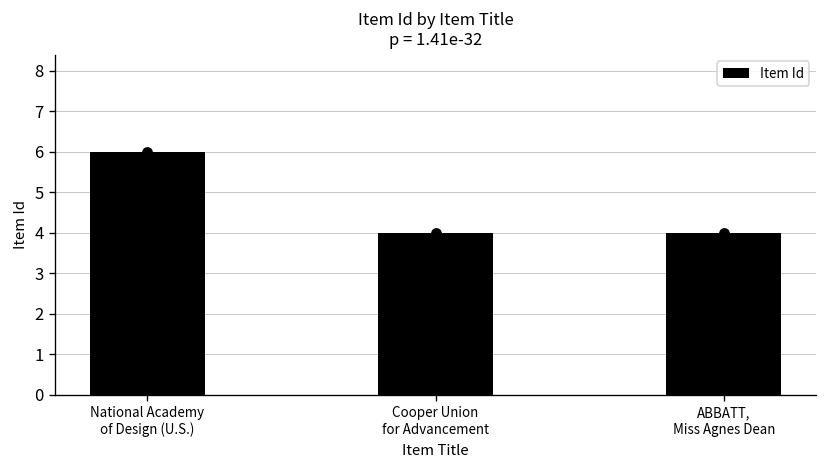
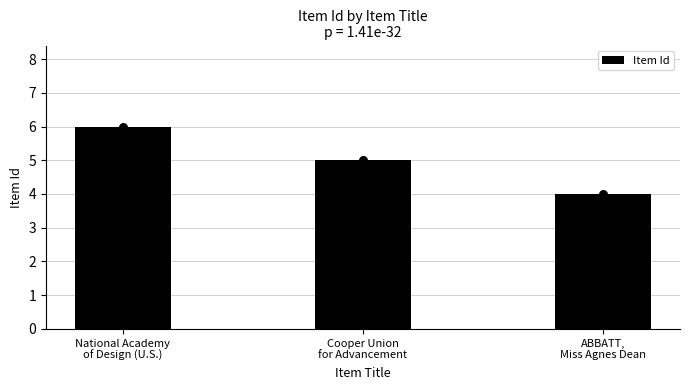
  {
    "National Academy of Design (U.S.)": 6,
-   "Cooper Union for Advancement": 4,
+   "Cooper Union for Advancement": 5,
    "ABBATT, Miss Agnes Dean": 4
  }
